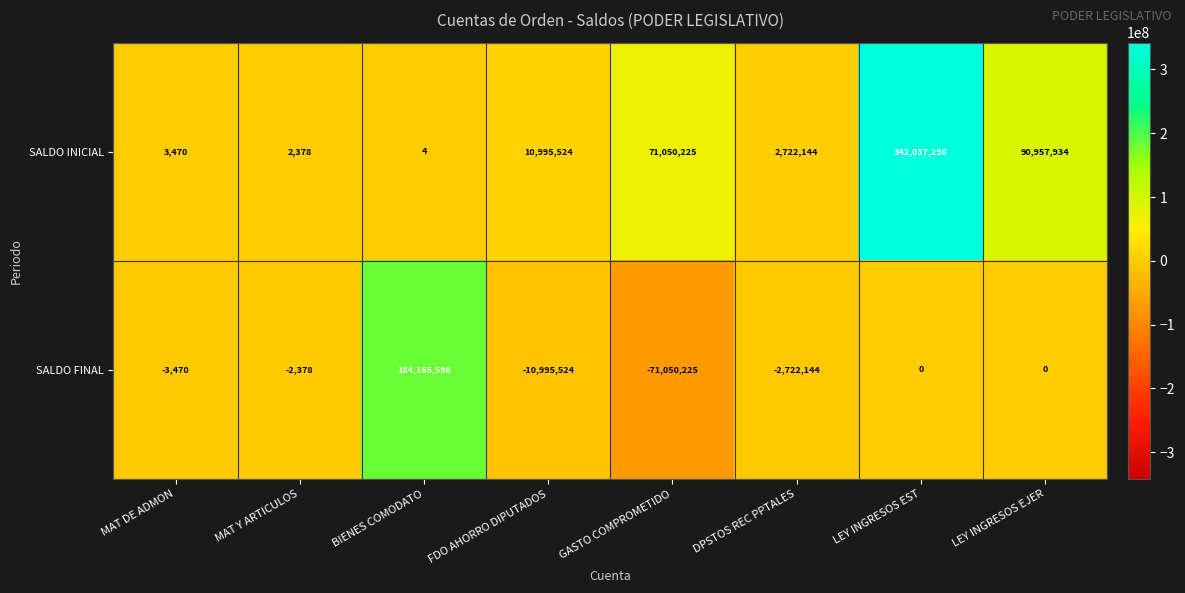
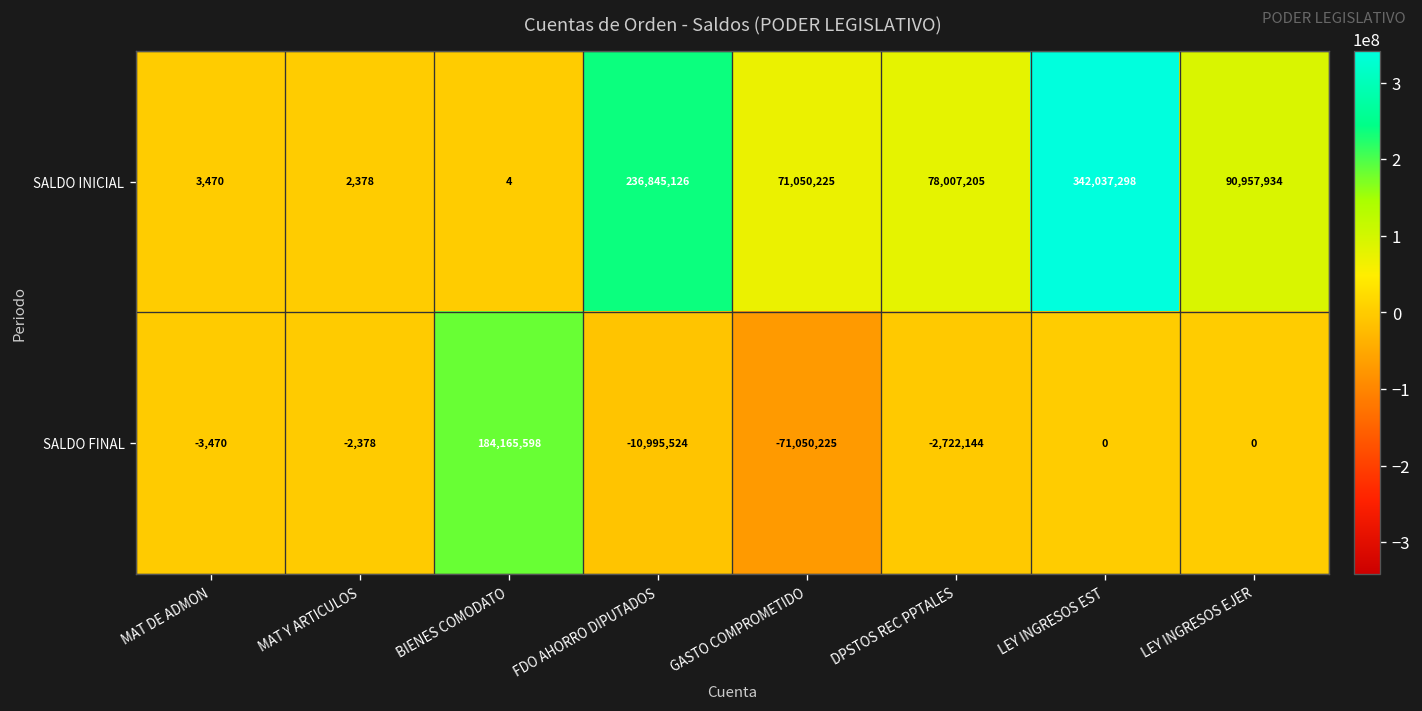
  {
    "SALDO INICIAL": {
      "MAT DE ADMON": "3,470",
      "MAT Y ARTICULOS": "2,378",
      "BIENES COMODATO": "4",
-     "FDO AHORRO DIPUTADOS": "10,995,524",
+     "FDO AHORRO DIPUTADOS": "236,845,126",
      "GASTO COMPROMETIDO": "71,050,225",
-     "DPSTOS REC PPTALES": "2,722,144",
+     "DPSTOS REC PPTALES": "78,007,205",
      "LEY INGRESOS EST": "342,037,298",
      "LEY INGRESOS EJER": "90,957,934"
    },
    "SALDO FINAL": {
      "MAT DE ADMON": "-3,470",
      "MAT Y ARTICULOS": "-2,378",
      "BIENES COMODATO": "184,165,598",
      "FDO AHORRO DIPUTADOS": "-10,995,524",
      "GASTO COMPROMETIDO": "-71,050,225",
      "DPSTOS REC PPTALES": "-2,722,144",
      "LEY INGRESOS EST": "0",
      "LEY INGRESOS EJER": "0"
    }
  }
